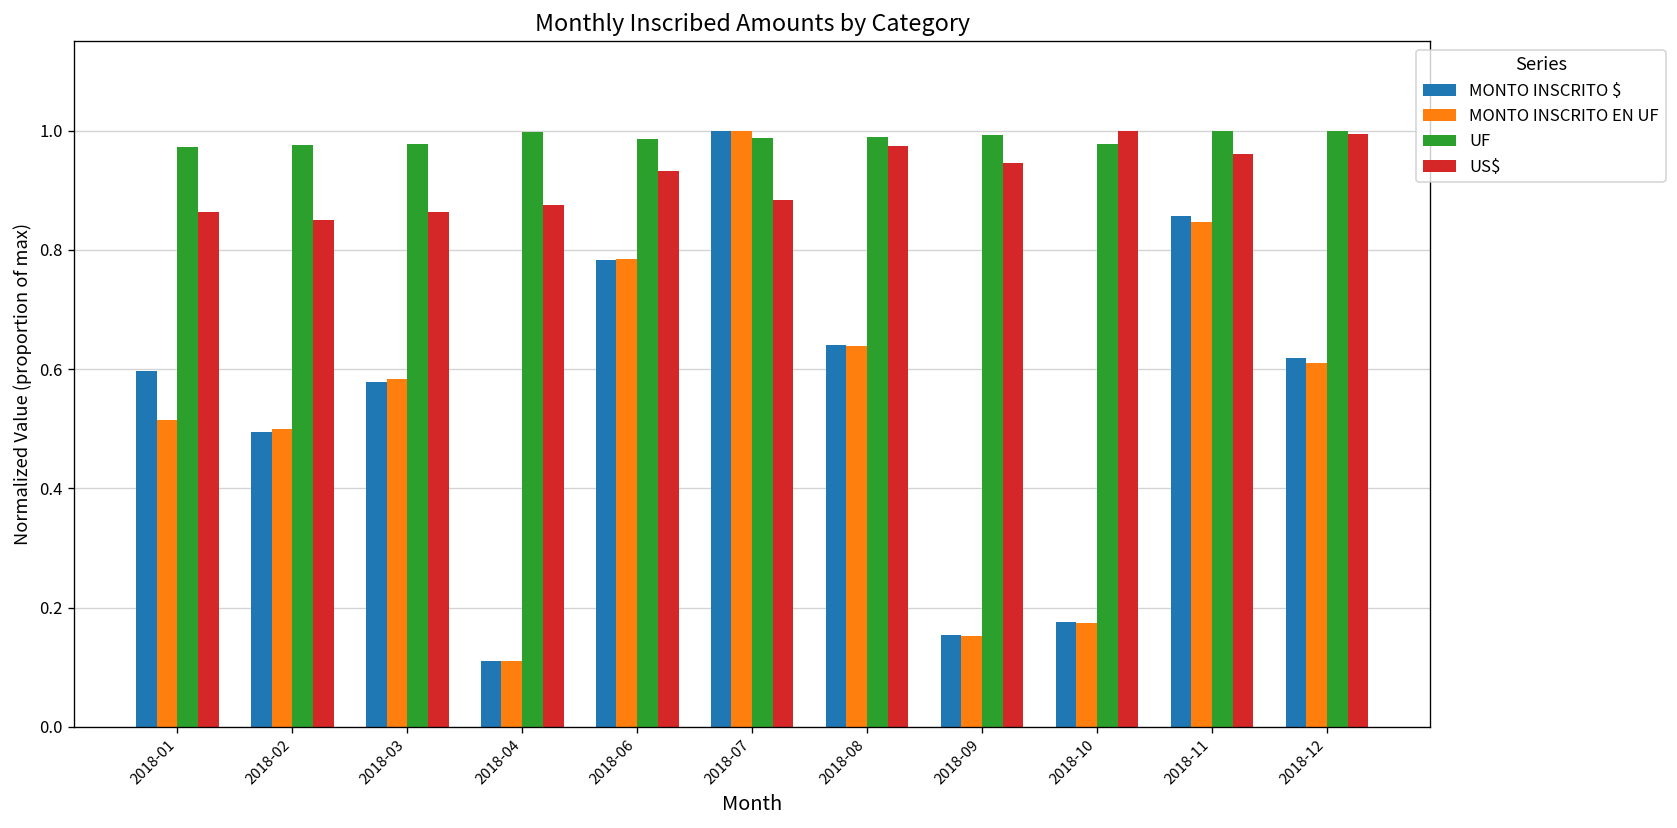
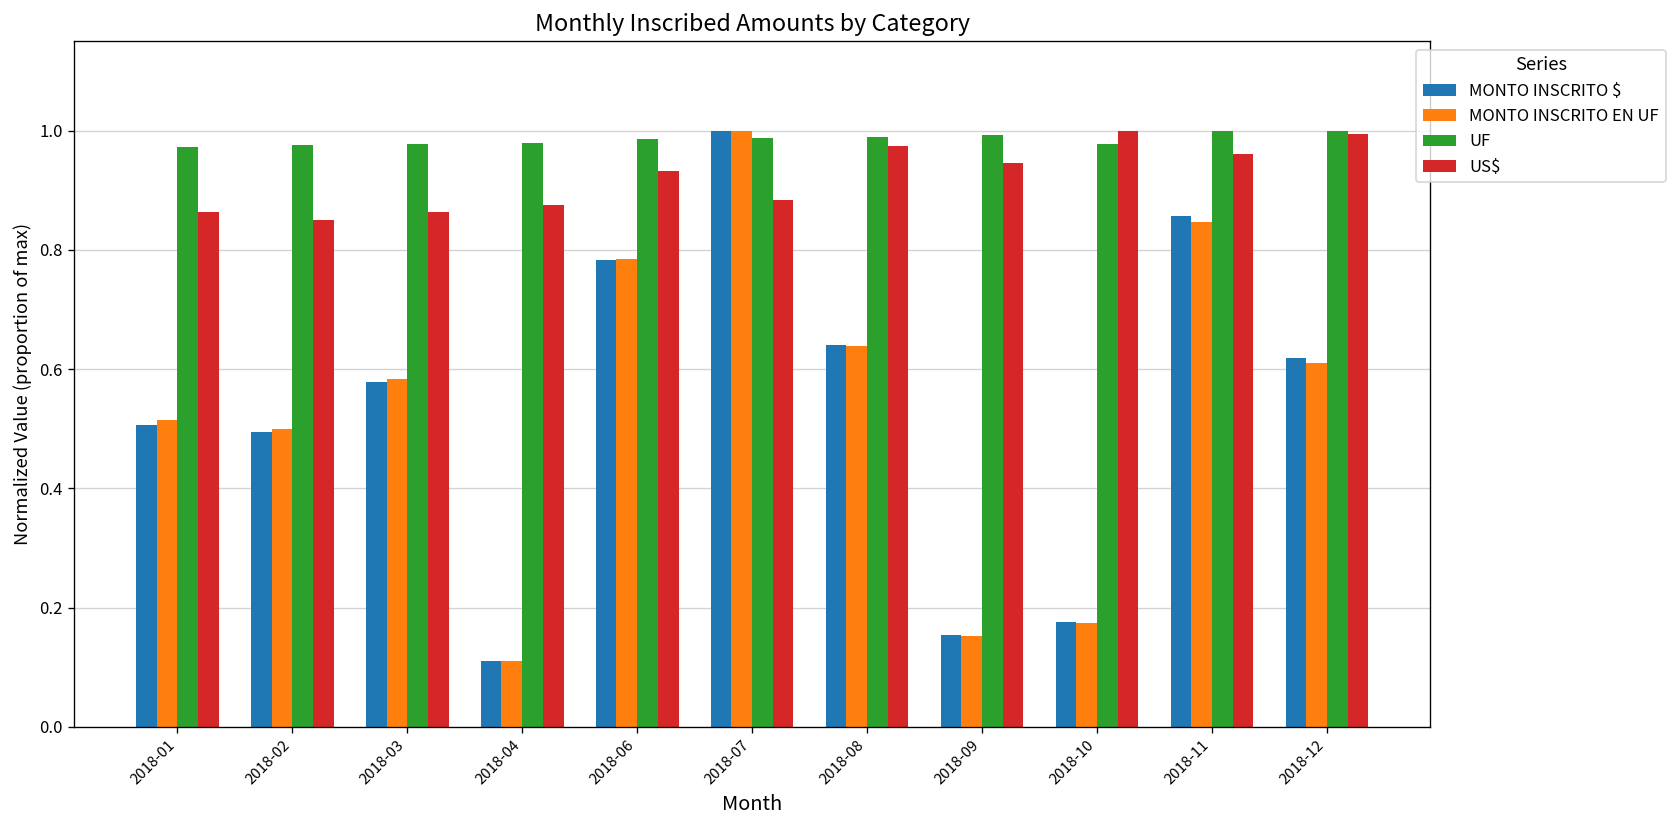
  {
    "MONTO INSCRITO $": {
-     "2018-01": 0.60,
+     "2018-01": 0.51,
      "2018-02": 0.49,
      "2018-03": 0.58,
      "2018-04": 0.11,
      "2018-06": 0.78,
      "2018-07": 1.00,
      "2018-08": 0.64,
      "2018-09": 0.15,
      "2018-10": 0.18,
      "2018-11": 0.86,
      "2018-12": 0.62
    },
    "MONTO INSCRITO EN UF": {
      "2018-01": 0.51,
      "2018-02": 0.50,
      "2018-03": 0.58,
      "2018-04": 0.11,
      "2018-06": 0.78,
      "2018-07": 1.00,
      "2018-08": 0.64,
      "2018-09": 0.15,
      "2018-10": 0.18,
      "2018-11": 0.85,
      "2018-12": 0.61
    },
    "UF": {
      "2018-01": 0.97,
      "2018-02": 0.98,
      "2018-03": 0.98,
-     "2018-04": 1.00,
+     "2018-04": 0.98,
      "2018-06": 0.99,
      "2018-07": 0.99,
      "2018-08": 0.99,
      "2018-09": 0.99,
      "2018-10": 0.98,
      "2018-11": 1.00,
      "2018-12": 1.00
    },
    "US$": {
      "2018-01": 0.86,
      "2018-02": 0.85,
      "2018-03": 0.86,
      "2018-04": 0.87,
      "2018-06": 0.93,
      "2018-07": 0.88,
      "2018-08": 0.97,
      "2018-09": 0.95,
      "2018-10": 1.00,
      "2018-11": 0.96,
      "2018-12": 0.99
    }
  }
